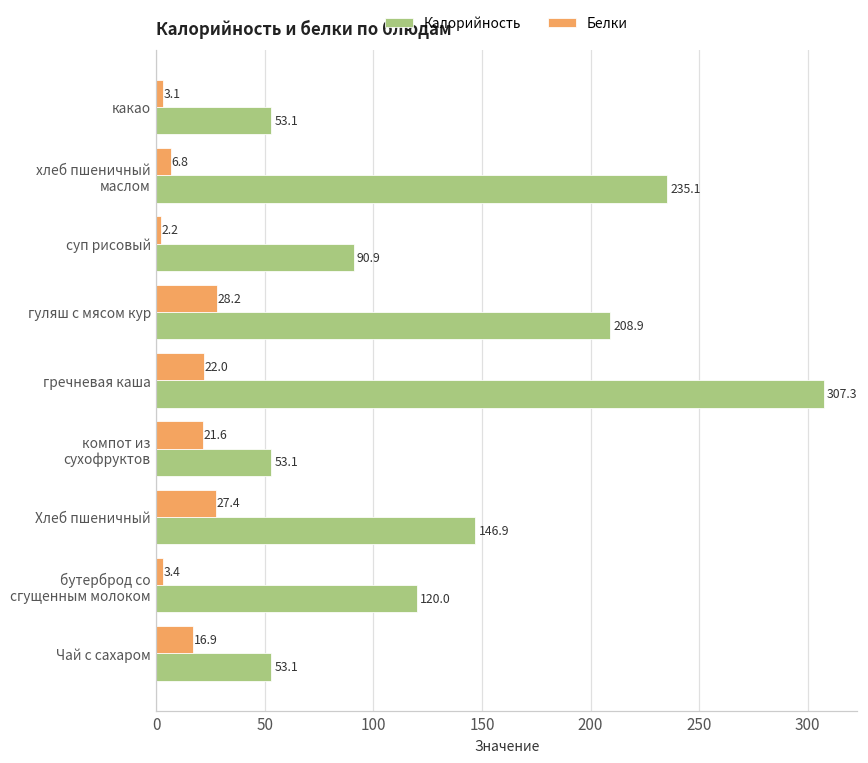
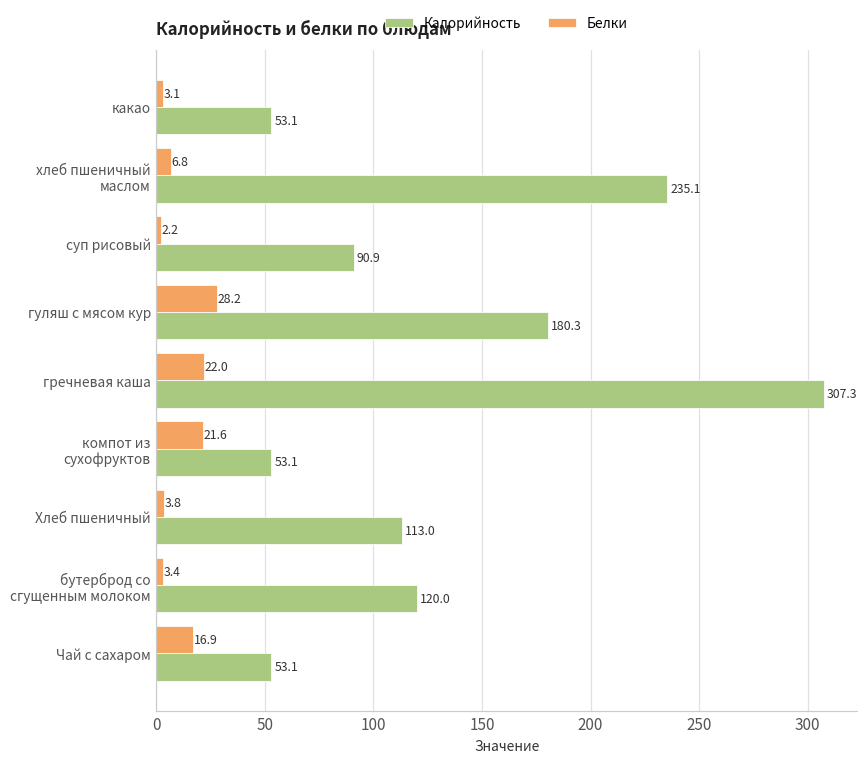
  {
    "Калорийность": {
      "какао": 53.1,
      "хлеб пшеничный маслом": 235.1,
      "суп рисовый": 90.9,
-     "гуляш с мясом кур": 208.9,
+     "гуляш с мясом кур": 180.3,
      "гречневая каша": 307.3,
      "компот из сухофруктов": 53.1,
-     "Хлеб пшеничный": 146.9,
+     "Хлеб пшеничный": 113.0,
      "бутерброд со сгущенным молоком": 120.0,
      "Чай с сахаром": 53.1
    },
    "Белки": {
      "какао": 3.1,
      "хлеб пшеничный маслом": 6.8,
      "суп рисовый": 2.2,
      "гуляш с мясом кур": 28.2,
      "гречневая каша": 22.0,
      "компот из сухофруктов": 21.6,
-     "Хлеб пшеничный": 27.4,
+     "Хлеб пшеничный": 3.8,
      "бутерброд со сгущенным молоком": 3.4,
      "Чай с сахаром": 16.9
    }
  }
